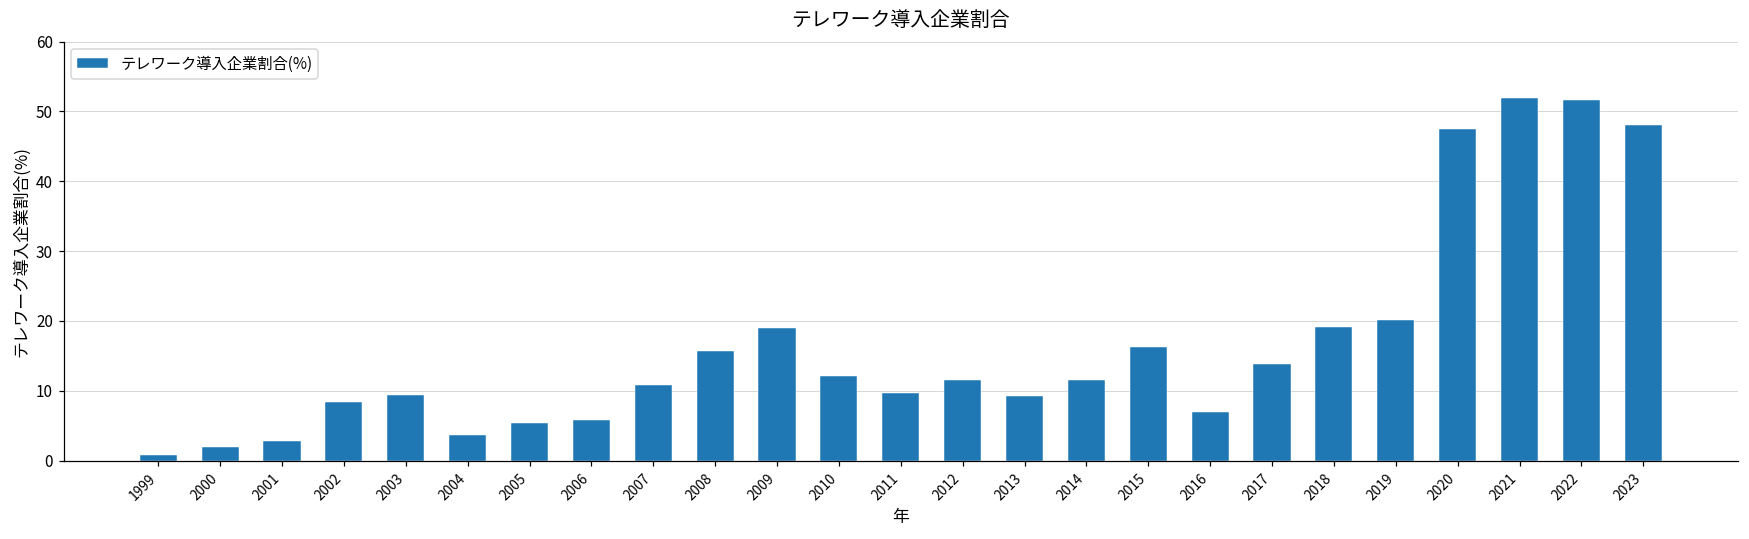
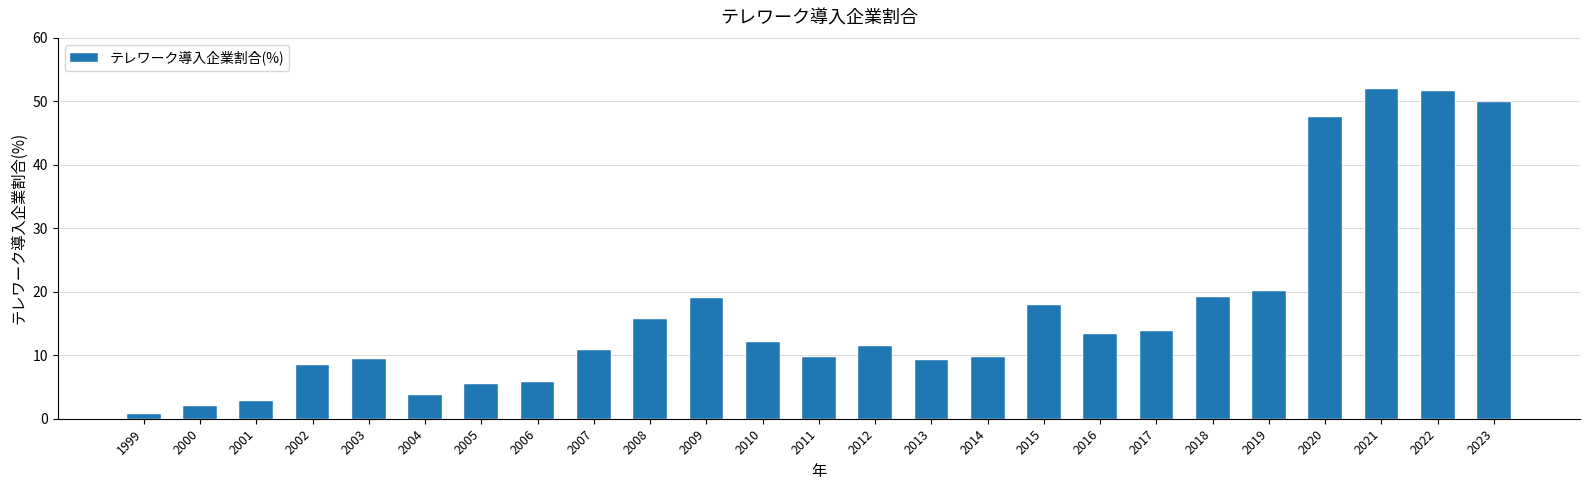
  {
    "1999": 1,
    "2000": 2,
    "2001": 3,
    "2002": 8,
    "2003": 9,
    "2004": 4,
    "2005": 5,
    "2006": 6,
    "2007": 11,
    "2008": 16,
    "2009": 19,
    "2010": 12,
    "2011": 10,
    "2012": 12,
    "2013": 9,
-   "2014": 12,
-   "2015": 16,
-   "2016": 7,
+   "2014": 10,
+   "2015": 18,
+   "2016": 13,
    "2017": 14,
    "2018": 19,
    "2019": 20,
    "2020": 48,
    "2021": 52,
    "2022": 52,
-   "2023": 48
+   "2023": 50
  }
